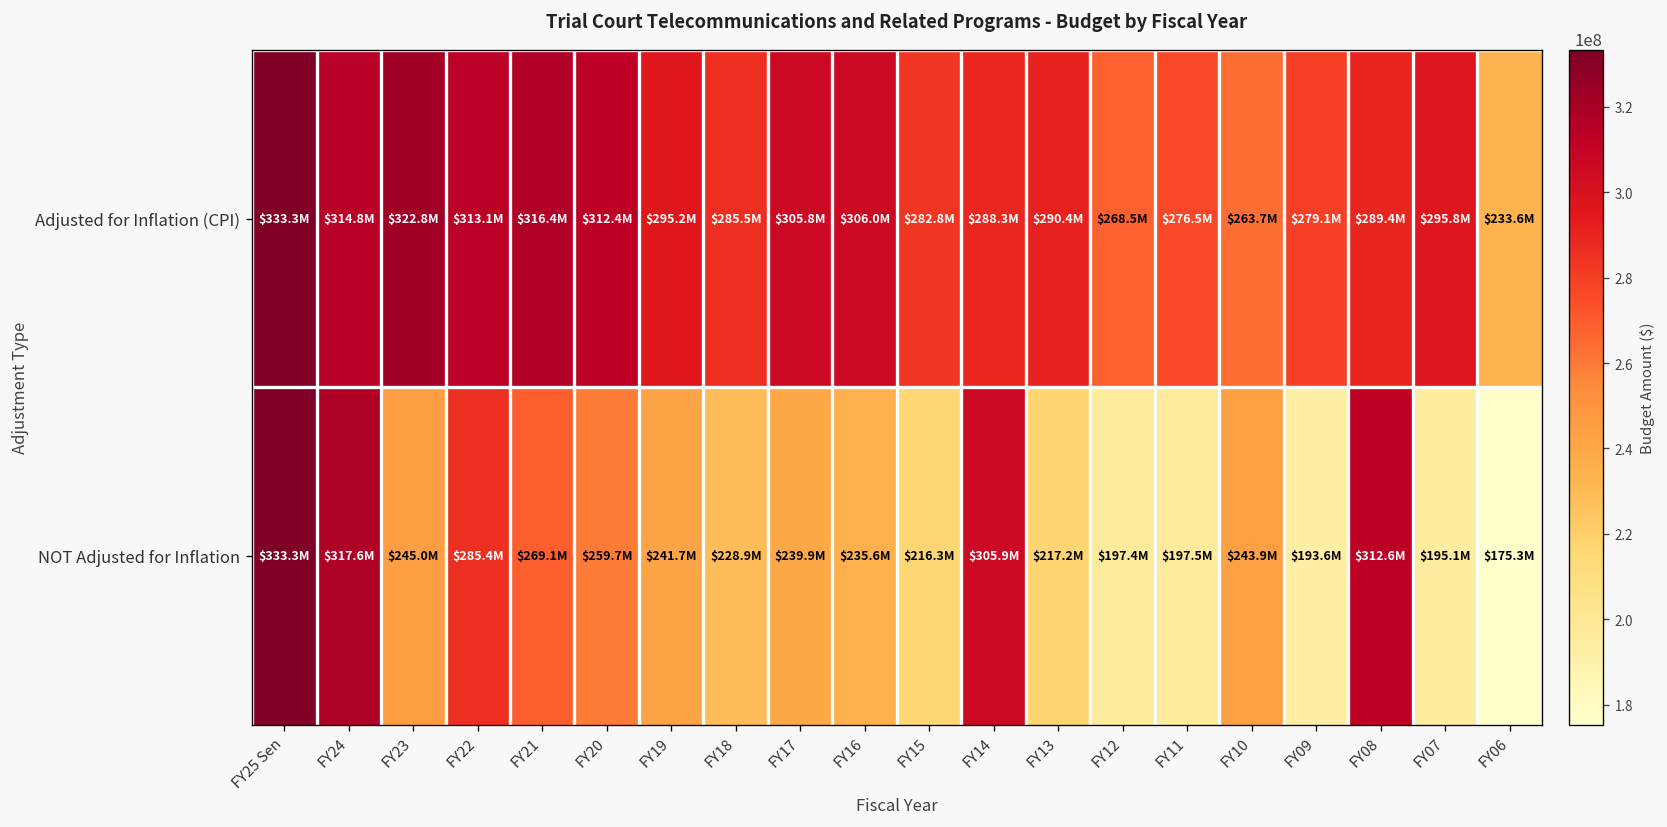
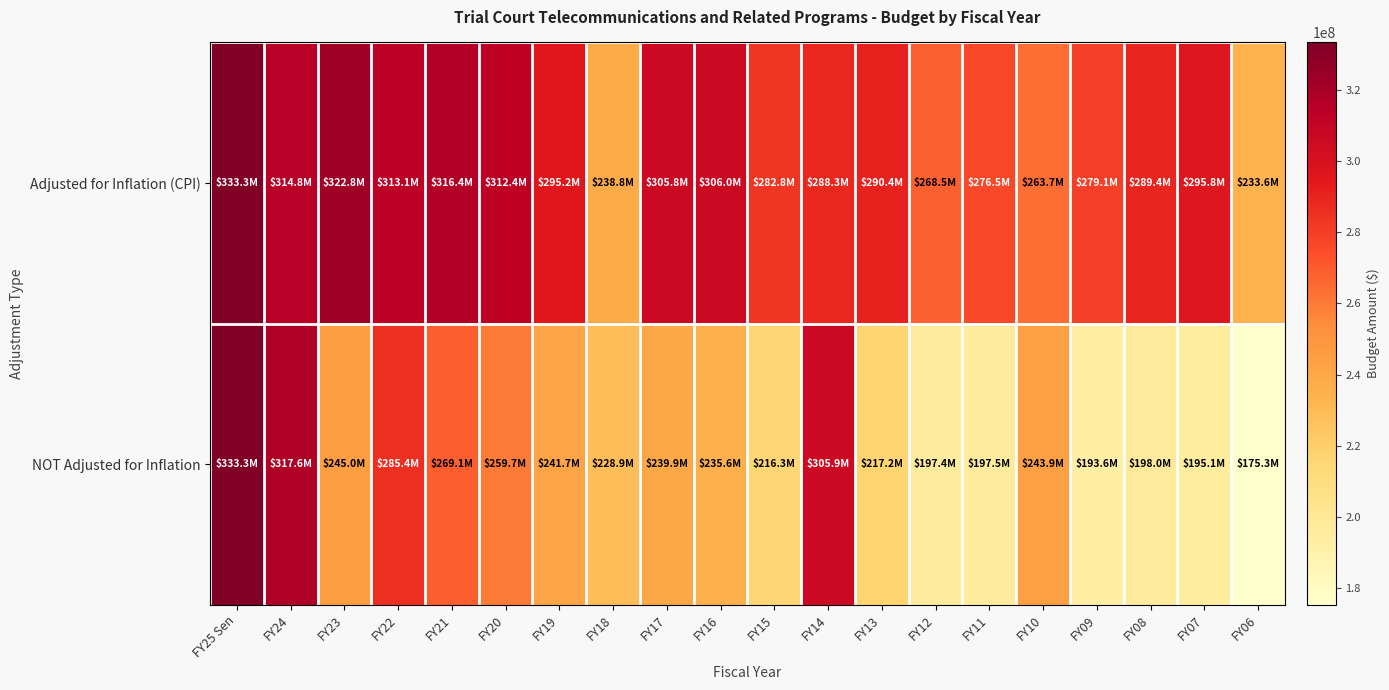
  {
    "Adjusted for Inflation (CPI)": {
      "FY25 Sen": "$333.3M",
      "FY24": "$314.8M",
      "FY23": "$322.8M",
      "FY22": "$313.1M",
      "FY21": "$316.4M",
      "FY20": "$312.4M",
      "FY19": "$295.2M",
-     "FY18": "$285.5M",
+     "FY18": "$238.8M",
      "FY17": "$305.8M",
      "FY16": "$306.0M",
      "FY15": "$282.8M",
      "FY14": "$288.3M",
      "FY13": "$290.4M",
      "FY12": "$268.5M",
      "FY11": "$276.5M",
      "FY10": "$263.7M",
      "FY09": "$279.1M",
      "FY08": "$289.4M",
      "FY07": "$295.8M",
      "FY06": "$233.6M"
    },
    "NOT Adjusted for Inflation": {
      "FY25 Sen": "$333.3M",
      "FY24": "$317.6M",
      "FY23": "$245.0M",
      "FY22": "$285.4M",
      "FY21": "$269.1M",
      "FY20": "$259.7M",
      "FY19": "$241.7M",
      "FY18": "$228.9M",
      "FY17": "$239.9M",
      "FY16": "$235.6M",
      "FY15": "$216.3M",
      "FY14": "$305.9M",
      "FY13": "$217.2M",
      "FY12": "$197.4M",
      "FY11": "$197.5M",
      "FY10": "$243.9M",
      "FY09": "$193.6M",
-     "FY08": "$312.6M",
+     "FY08": "$198.0M",
      "FY07": "$195.1M",
      "FY06": "$175.3M"
    }
  }
